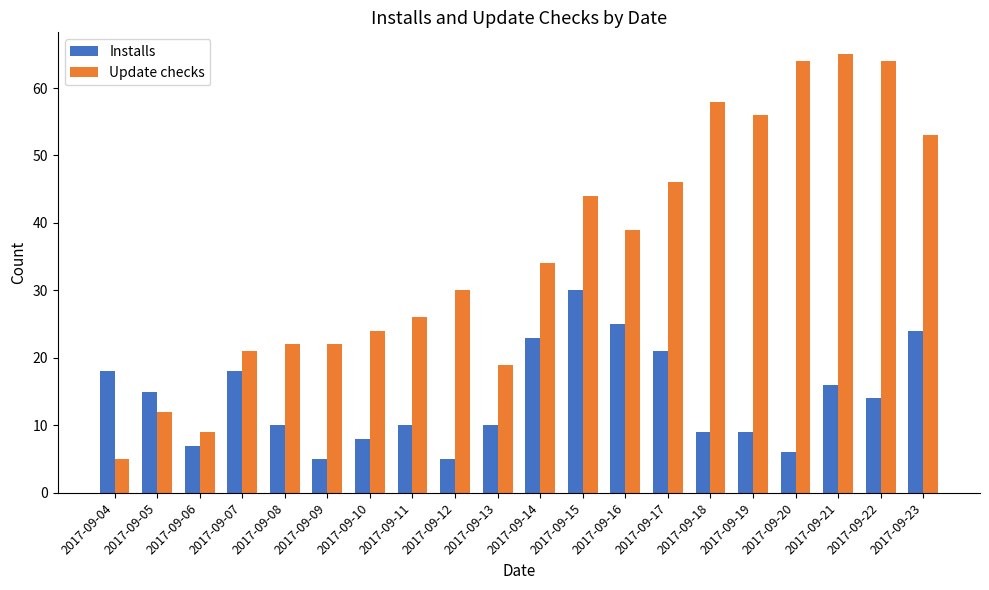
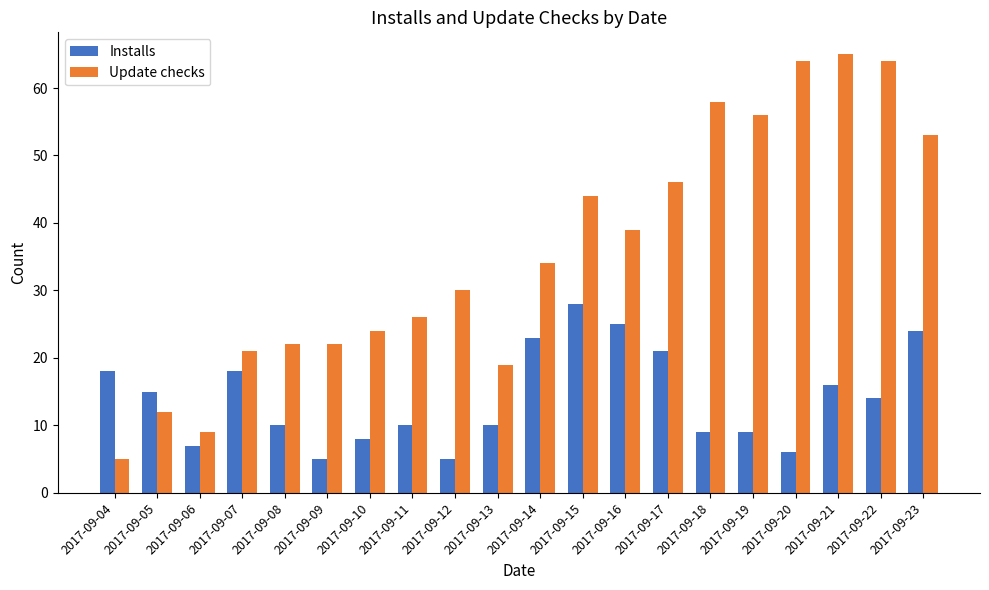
  {
    "Installs": {
      "2017-09-04": 18,
      "2017-09-05": 15,
      "2017-09-06": 7,
      "2017-09-07": 18,
      "2017-09-08": 10,
      "2017-09-09": 5,
      "2017-09-10": 8,
      "2017-09-11": 10,
      "2017-09-12": 5,
      "2017-09-13": 10,
      "2017-09-14": 23,
-     "2017-09-15": 30,
+     "2017-09-15": 28,
      "2017-09-16": 25,
      "2017-09-17": 21,
      "2017-09-18": 9,
      "2017-09-19": 9,
      "2017-09-20": 6,
      "2017-09-21": 16,
      "2017-09-22": 14,
      "2017-09-23": 24
    },
    "Update checks": {
      "2017-09-04": 5,
      "2017-09-05": 12,
      "2017-09-06": 9,
      "2017-09-07": 21,
      "2017-09-08": 22,
      "2017-09-09": 22,
      "2017-09-10": 24,
      "2017-09-11": 26,
      "2017-09-12": 30,
      "2017-09-13": 19,
      "2017-09-14": 34,
      "2017-09-15": 44,
      "2017-09-16": 39,
      "2017-09-17": 46,
      "2017-09-18": 58,
      "2017-09-19": 56,
      "2017-09-20": 64,
      "2017-09-21": 65,
      "2017-09-22": 64,
      "2017-09-23": 53
    }
  }
